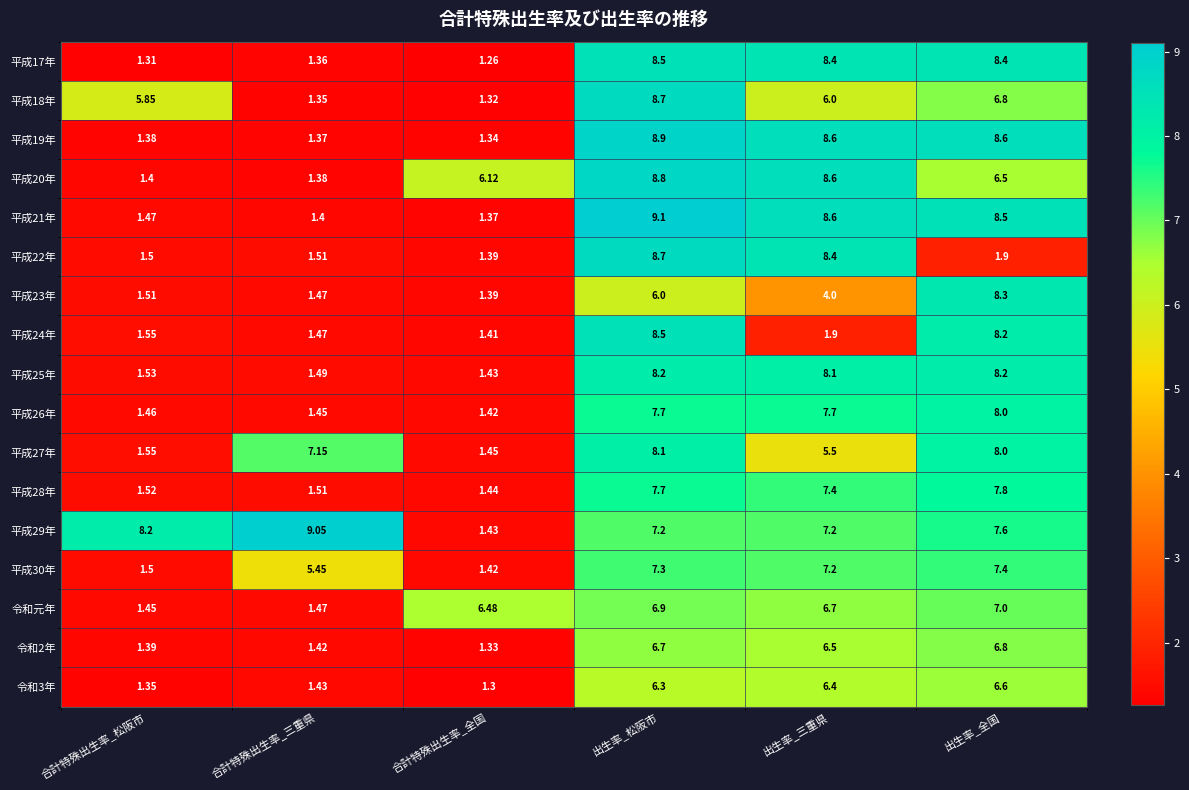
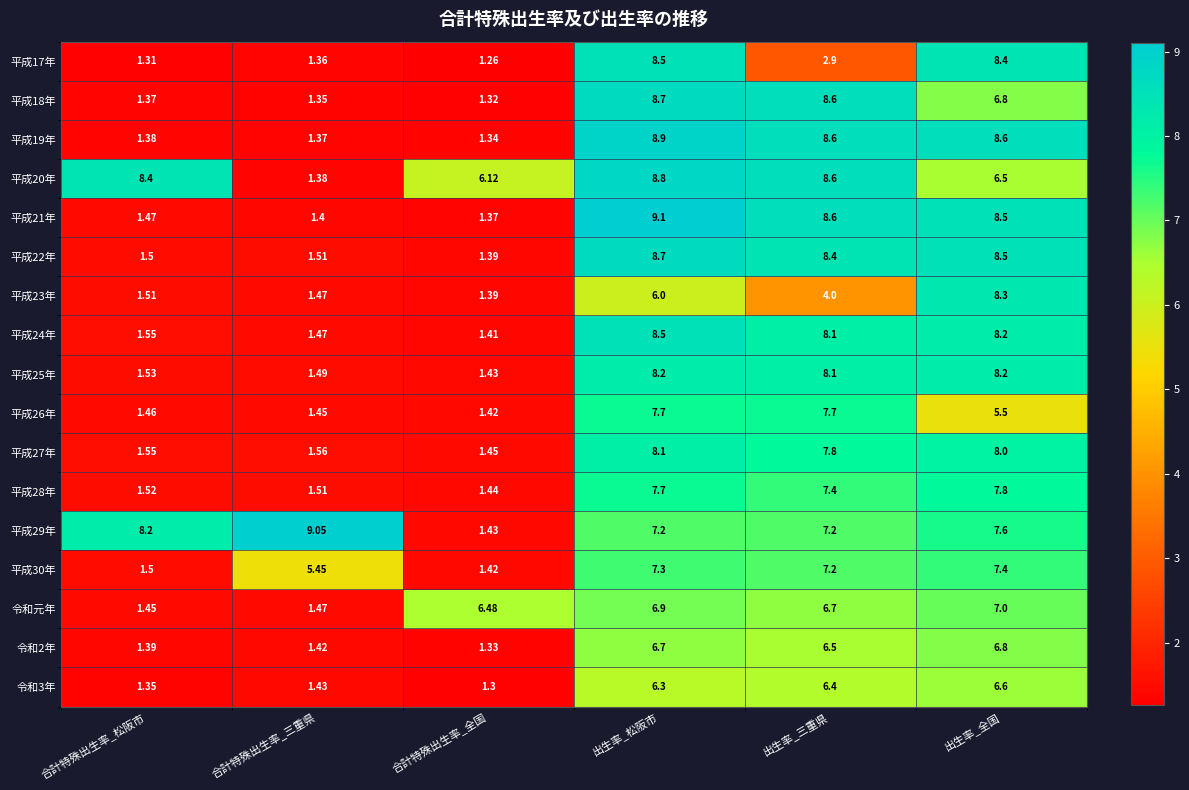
  {
    "平成17年": {
      "合計特殊出生率_松阪市": 1.31,
      "合計特殊出生率_三重県": 1.36,
      "合計特殊出生率_全国": 1.26,
      "出生率_松阪市": 8.5,
-     "出生率_三重県": 8.4,
+     "出生率_三重県": 2.9,
      "出生率_全国": 8.4
    },
    "平成18年": {
-     "合計特殊出生率_松阪市": 5.85,
+     "合計特殊出生率_松阪市": 1.37,
      "合計特殊出生率_三重県": 1.35,
      "合計特殊出生率_全国": 1.32,
      "出生率_松阪市": 8.7,
-     "出生率_三重県": 6.0,
+     "出生率_三重県": 8.6,
      "出生率_全国": 6.8
    },
    "平成19年": {
      "合計特殊出生率_松阪市": 1.38,
      "合計特殊出生率_三重県": 1.37,
      "合計特殊出生率_全国": 1.34,
      "出生率_松阪市": 8.9,
      "出生率_三重県": 8.6,
      "出生率_全国": 8.6
    },
    "平成20年": {
-     "合計特殊出生率_松阪市": 1.4,
+     "合計特殊出生率_松阪市": 8.4,
      "合計特殊出生率_三重県": 1.38,
      "合計特殊出生率_全国": 6.12,
      "出生率_松阪市": 8.8,
      "出生率_三重県": 8.6,
      "出生率_全国": 6.5
    },
    "平成21年": {
      "合計特殊出生率_松阪市": 1.47,
      "合計特殊出生率_三重県": 1.4,
      "合計特殊出生率_全国": 1.37,
      "出生率_松阪市": 9.1,
      "出生率_三重県": 8.6,
      "出生率_全国": 8.5
    },
    "平成22年": {
      "合計特殊出生率_松阪市": 1.5,
      "合計特殊出生率_三重県": 1.51,
      "合計特殊出生率_全国": 1.39,
      "出生率_松阪市": 8.7,
      "出生率_三重県": 8.4,
-     "出生率_全国": 1.9
+     "出生率_全国": 8.5
    },
    "平成23年": {
      "合計特殊出生率_松阪市": 1.51,
      "合計特殊出生率_三重県": 1.47,
      "合計特殊出生率_全国": 1.39,
      "出生率_松阪市": 6.0,
      "出生率_三重県": 4.0,
      "出生率_全国": 8.3
    },
    "平成24年": {
      "合計特殊出生率_松阪市": 1.55,
      "合計特殊出生率_三重県": 1.47,
      "合計特殊出生率_全国": 1.41,
      "出生率_松阪市": 8.5,
-     "出生率_三重県": 1.9,
+     "出生率_三重県": 8.1,
      "出生率_全国": 8.2
    },
    "平成25年": {
      "合計特殊出生率_松阪市": 1.53,
      "合計特殊出生率_三重県": 1.49,
      "合計特殊出生率_全国": 1.43,
      "出生率_松阪市": 8.2,
      "出生率_三重県": 8.1,
      "出生率_全国": 8.2
    },
    "平成26年": {
      "合計特殊出生率_松阪市": 1.46,
      "合計特殊出生率_三重県": 1.45,
      "合計特殊出生率_全国": 1.42,
      "出生率_松阪市": 7.7,
      "出生率_三重県": 7.7,
-     "出生率_全国": 8.0
+     "出生率_全国": 5.5
    },
    "平成27年": {
      "合計特殊出生率_松阪市": 1.55,
-     "合計特殊出生率_三重県": 7.15,
+     "合計特殊出生率_三重県": 1.56,
      "合計特殊出生率_全国": 1.45,
      "出生率_松阪市": 8.1,
-     "出生率_三重県": 5.5,
+     "出生率_三重県": 7.8,
      "出生率_全国": 8.0
    },
    "平成28年": {
      "合計特殊出生率_松阪市": 1.52,
      "合計特殊出生率_三重県": 1.51,
      "合計特殊出生率_全国": 1.44,
      "出生率_松阪市": 7.7,
      "出生率_三重県": 7.4,
      "出生率_全国": 7.8
    },
    "平成29年": {
      "合計特殊出生率_松阪市": 8.2,
      "合計特殊出生率_三重県": 9.05,
      "合計特殊出生率_全国": 1.43,
      "出生率_松阪市": 7.2,
      "出生率_三重県": 7.2,
      "出生率_全国": 7.6
    },
    "平成30年": {
      "合計特殊出生率_松阪市": 1.5,
      "合計特殊出生率_三重県": 5.45,
      "合計特殊出生率_全国": 1.42,
      "出生率_松阪市": 7.3,
      "出生率_三重県": 7.2,
      "出生率_全国": 7.4
    },
    "令和元年": {
      "合計特殊出生率_松阪市": 1.45,
      "合計特殊出生率_三重県": 1.47,
      "合計特殊出生率_全国": 6.48,
      "出生率_松阪市": 6.9,
      "出生率_三重県": 6.7,
      "出生率_全国": 7.0
    },
    "令和2年": {
      "合計特殊出生率_松阪市": 1.39,
      "合計特殊出生率_三重県": 1.42,
      "合計特殊出生率_全国": 1.33,
      "出生率_松阪市": 6.7,
      "出生率_三重県": 6.5,
      "出生率_全国": 6.8
    },
    "令和3年": {
      "合計特殊出生率_松阪市": 1.35,
      "合計特殊出生率_三重県": 1.43,
      "合計特殊出生率_全国": 1.3,
      "出生率_松阪市": 6.3,
      "出生率_三重県": 6.4,
      "出生率_全国": 6.6
    }
  }
